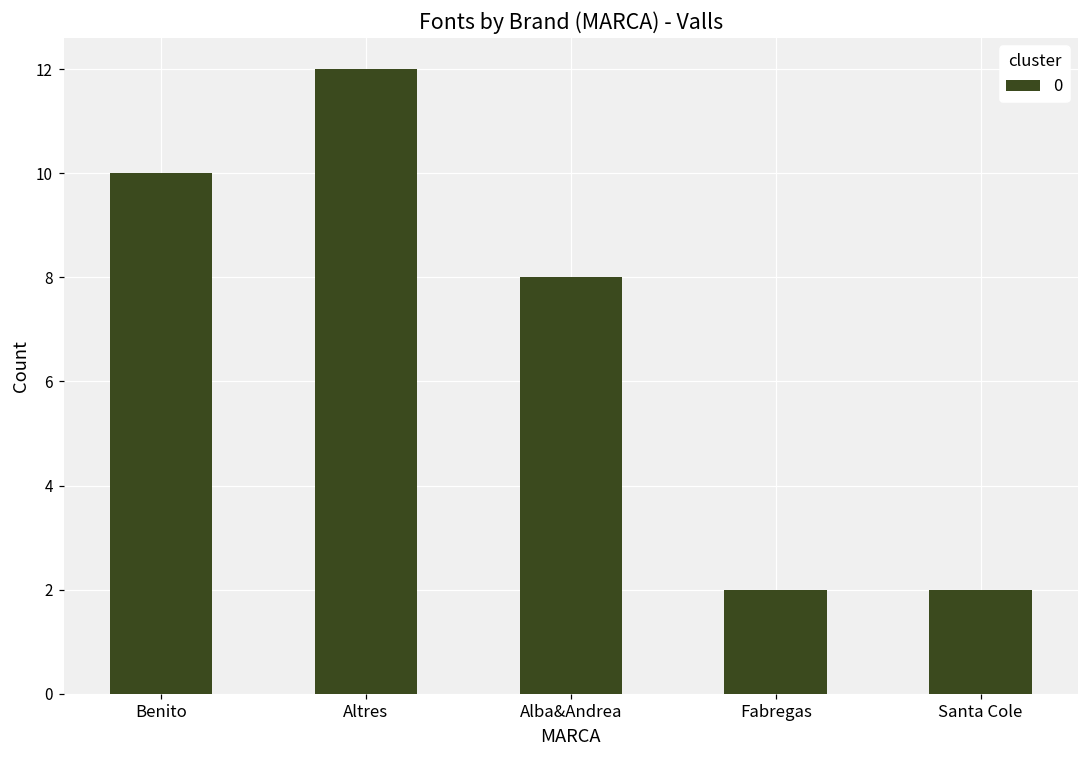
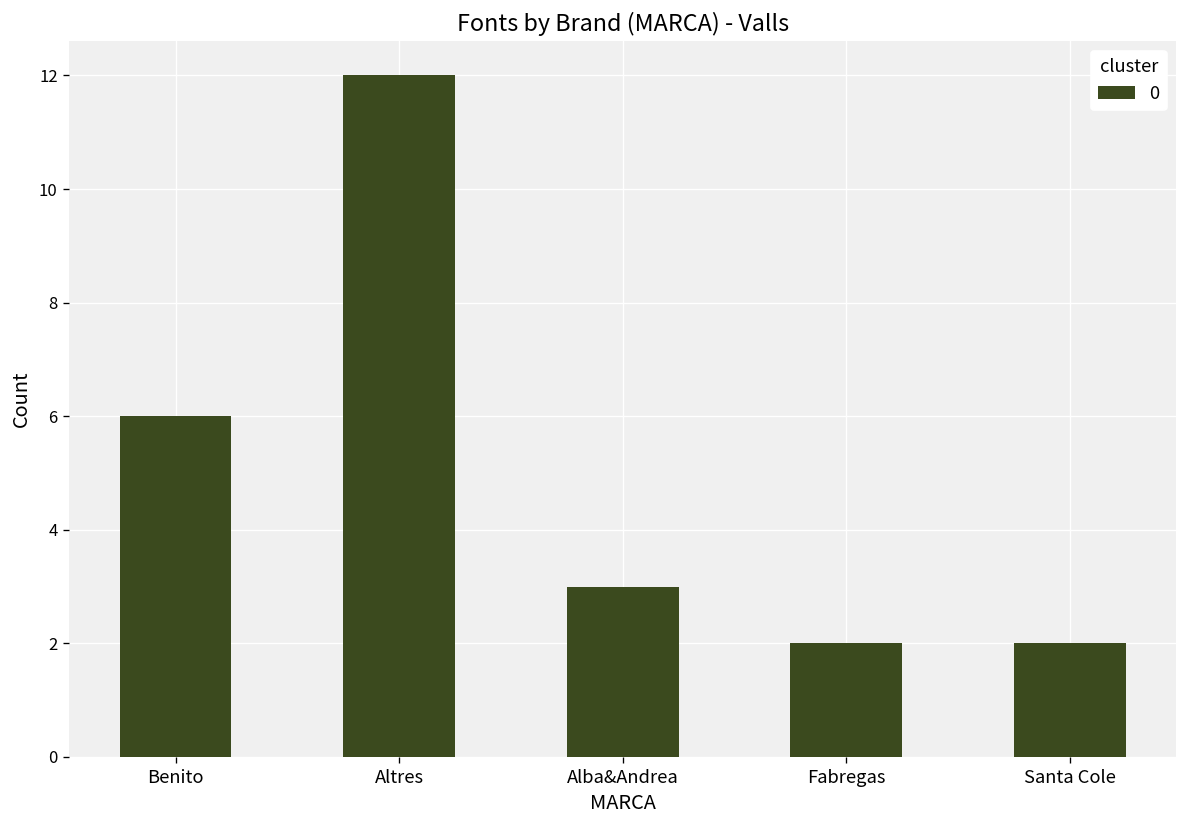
  {
-   "Benito": 10,
+   "Benito": 6,
    "Altres": 12,
-   "Alba&Andrea": 8,
+   "Alba&Andrea": 3,
    "Fabregas": 2,
    "Santa Cole": 2
  }
